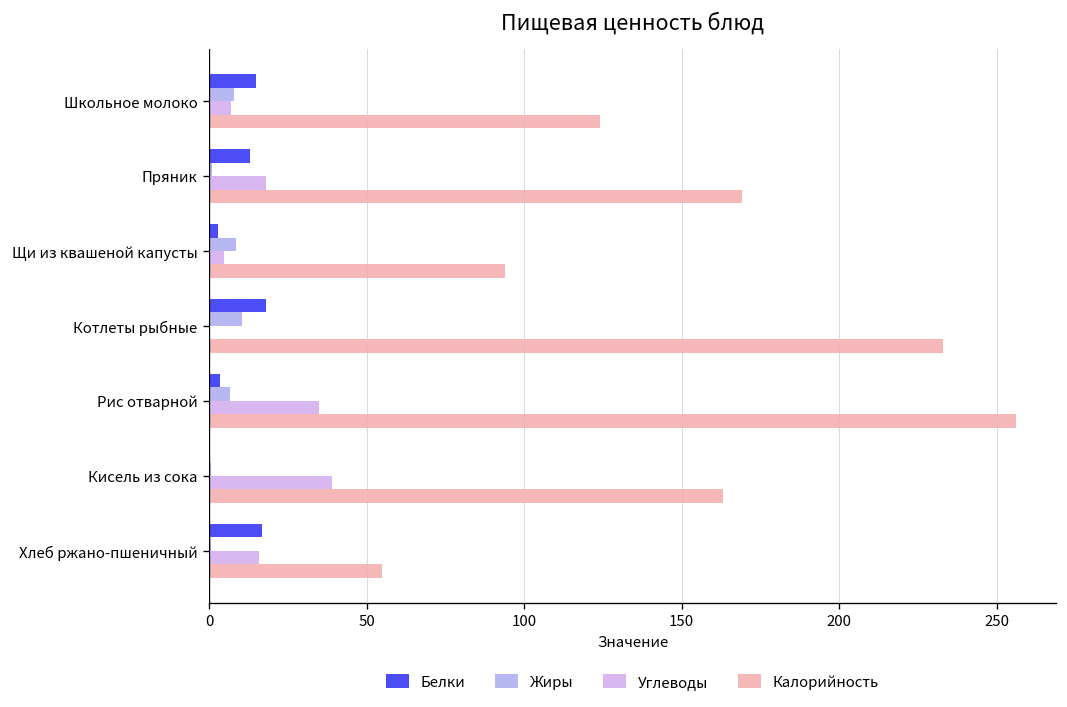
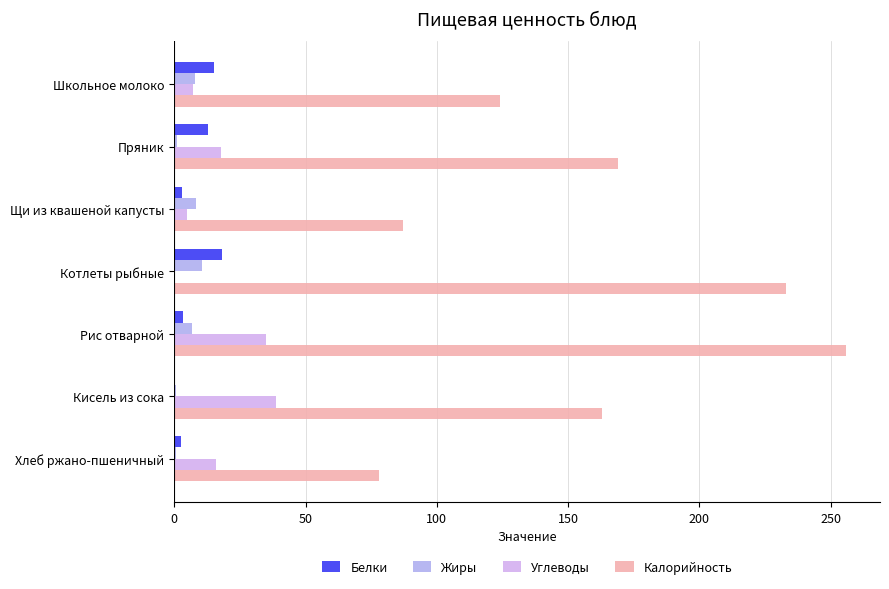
  {
    "Белки": {
      "Школьное молоко": 15,
      "Пряник": 13,
      "Щи из квашеной капусты": 3,
      "Котлеты рыбные": 18,
      "Рис отварной": 3,
      "Кисель из сока": 0,
-     "Хлеб ржано-пшеничный": 17
+     "Хлеб ржано-пшеничный": 2
    },
    "Калорийность": {
      "Школьное молоко": 124,
      "Пряник": 169,
-     "Щи из квашеной капусты": 94,
+     "Щи из квашеной капусты": 87,
      "Котлеты рыбные": 233,
      "Рис отварной": 256,
      "Кисель из сока": 163,
-     "Хлеб ржано-пшеничный": 55
+     "Хлеб ржано-пшеничный": 78
    }
  }
